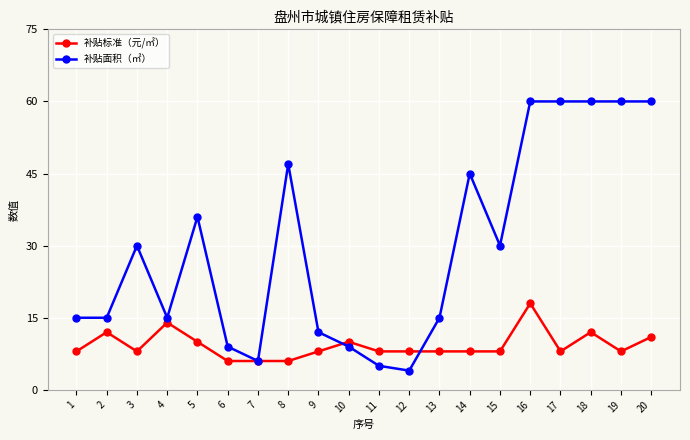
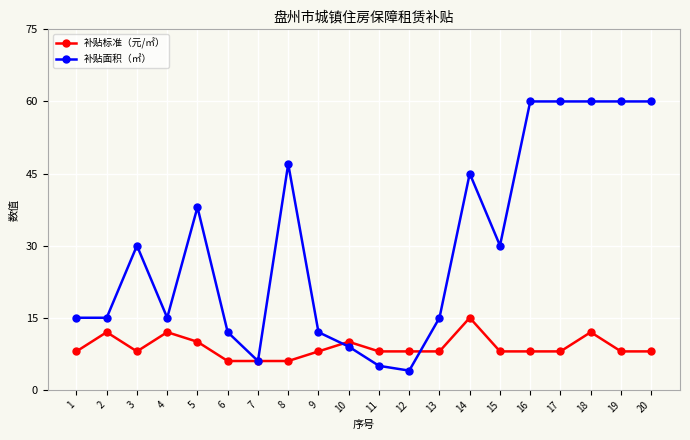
  {
    "补贴标准（元/㎡）": {
      "1": 8,
      "2": 12,
      "3": 8,
-     "4": 14,
+     "4": 12,
      "5": 10,
      "6": 6,
      "8": 6,
      "9": 8,
      "10": 10,
      "11": 8,
      "12": 8,
      "13": 8,
-     "14": 8,
+     "14": 15,
      "15": 8,
-     "16": 18,
+     "16": 8,
      "17": 8,
      "18": 12,
      "19": 8,
-     "20": 11
+     "20": 8
    },
    "补贴面积（㎡）": {
      "1": 15,
      "2": 15,
      "3": 30,
      "4": 15,
-     "5": 36,
-     "6": 9,
+     "5": 38,
+     "6": 12,
      "8": 47,
      "9": 12,
      "10": 9,
      "11": 5,
      "12": 4,
      "13": 15,
      "14": 45,
      "15": 30,
      "16": 60,
      "17": 60,
      "18": 60,
      "19": 60,
      "20": 60
    }
  }
